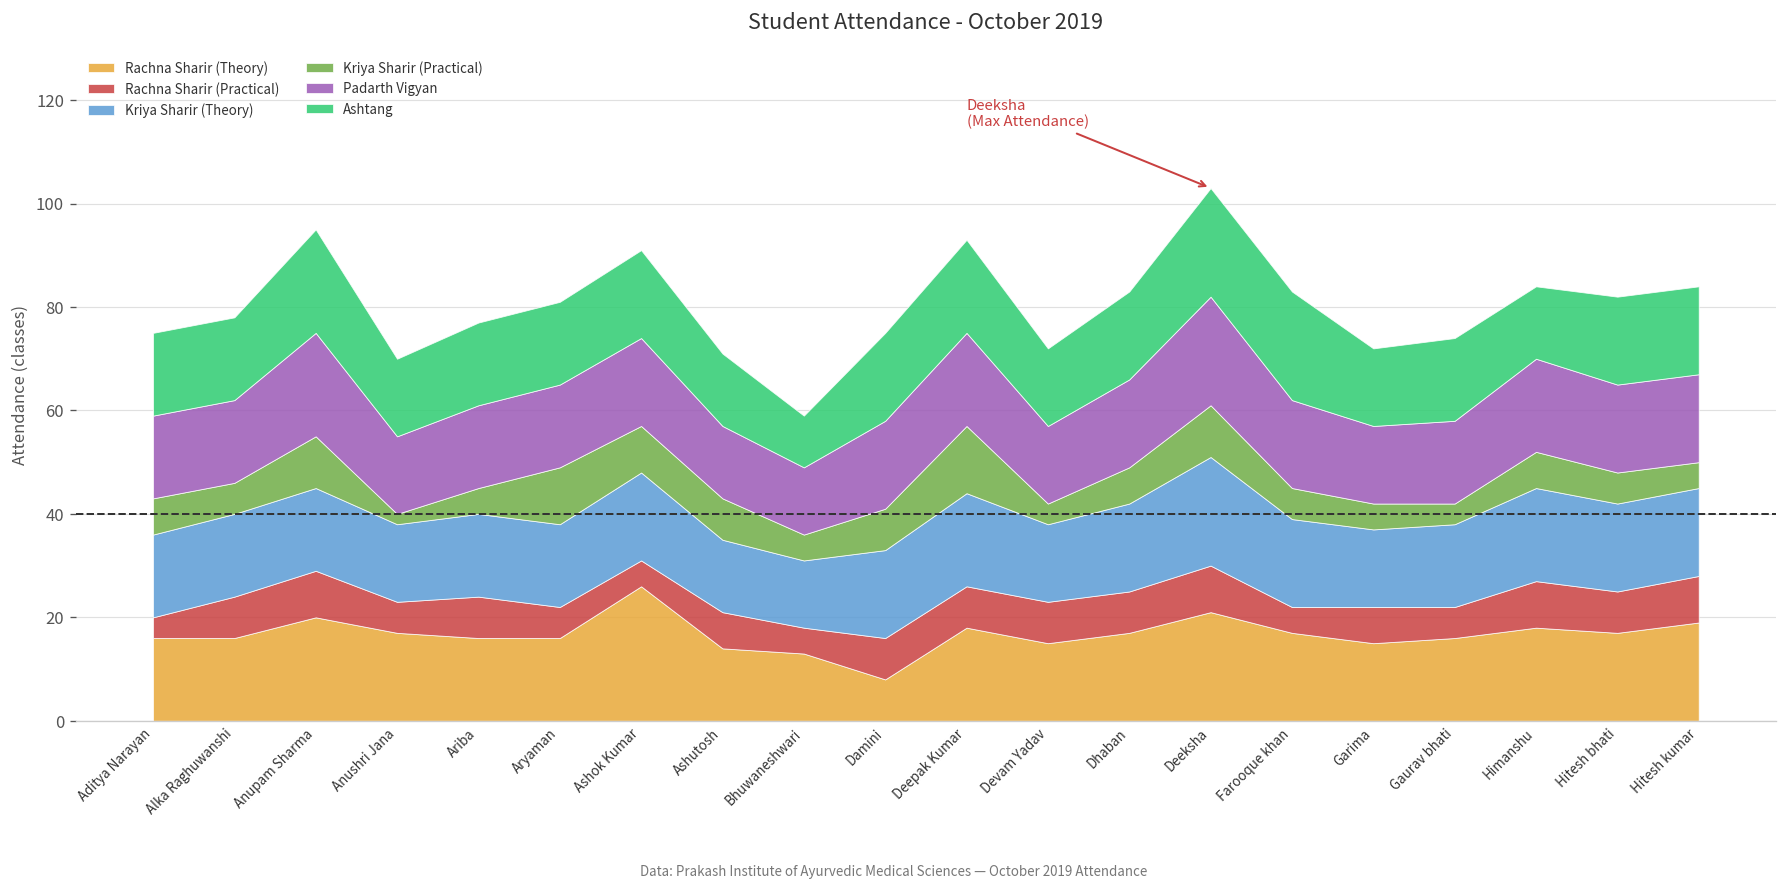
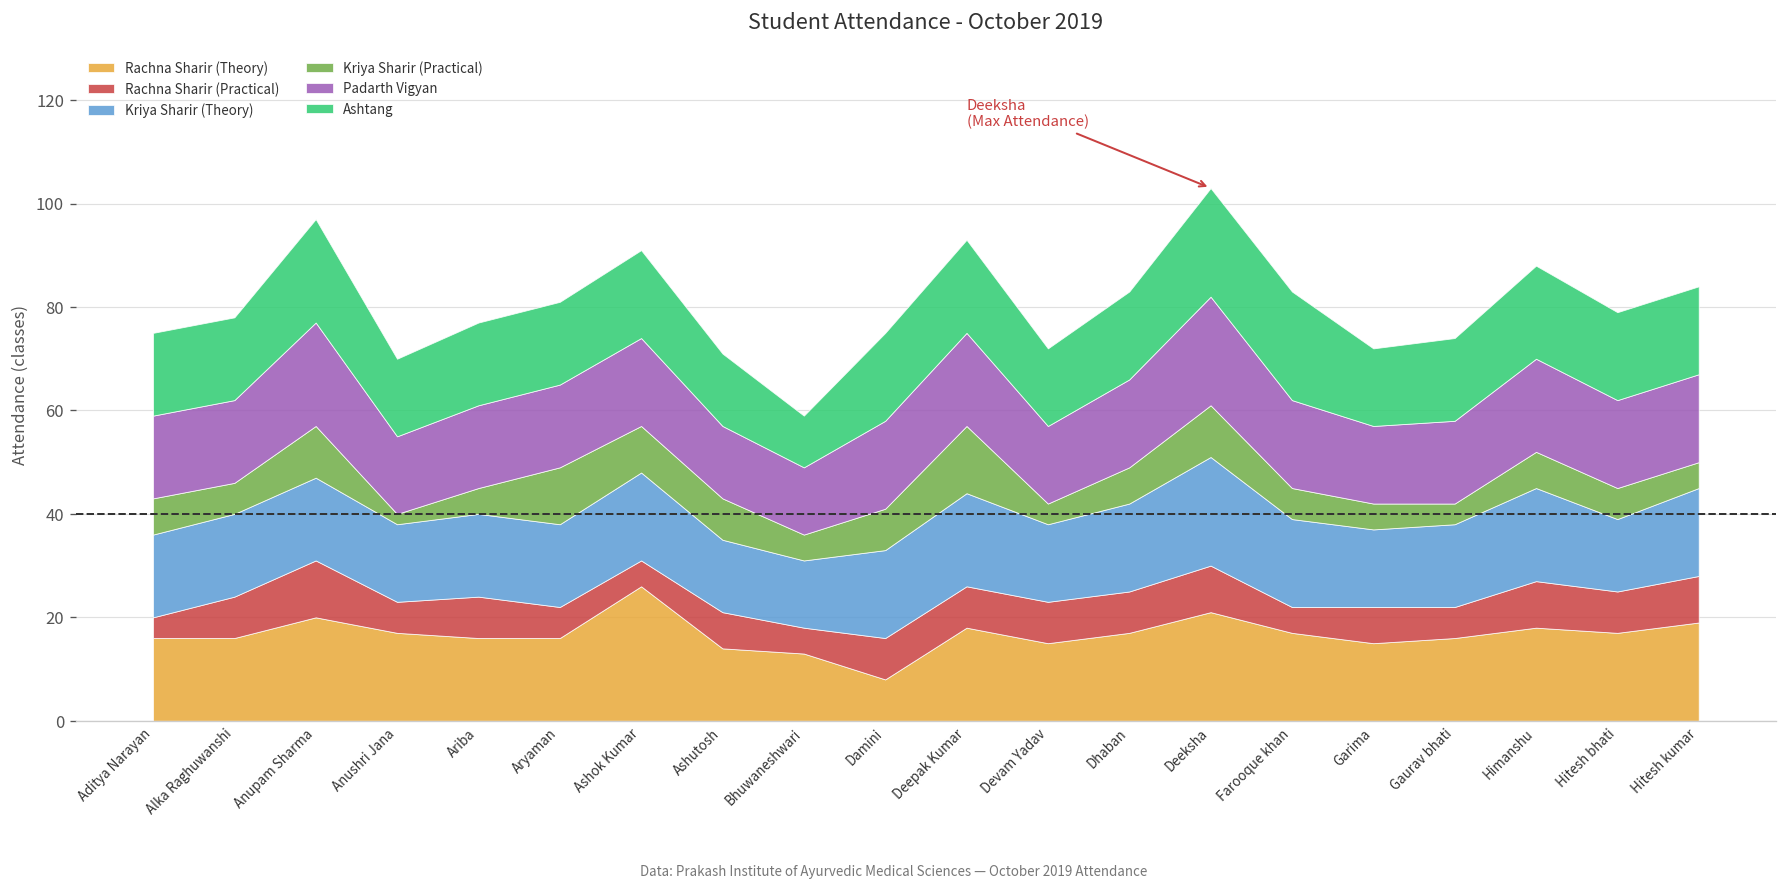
  {
    "Rachna Sharir (Theory)": {
      "Aditya Narayan": 16,
      "Alka Raghuwanshi": 16,
      "Anupam Sharma": 20,
      "Anushri Jana": 17,
      "Ariba": 16,
      "Aryaman": 16,
      "Ashok Kumar": 26,
      "Ashutosh": 14,
      "Bhuwaneshwari": 13,
      "Damini": 8,
      "Deepak Kumar": 18,
      "Devam Yadav": 15,
      "Dhaban": 17,
      "Deeksha": 21,
      "Farooque khan": 17,
      "Garima": 15,
      "Gaurav bhati": 16,
      "Himanshu": 18,
      "Hitesh bhati": 17,
      "Hitesh kumar": 19
    },
    "Rachna Sharir (Practical)": {
      "Aditya Narayan": 4,
      "Alka Raghuwanshi": 8,
-     "Anupam Sharma": 9,
+     "Anupam Sharma": 11,
      "Anushri Jana": 6,
      "Ariba": 8,
      "Aryaman": 6,
      "Ashok Kumar": 5,
      "Ashutosh": 7,
      "Bhuwaneshwari": 5,
      "Damini": 8,
      "Deepak Kumar": 8,
      "Devam Yadav": 8,
      "Dhaban": 8,
      "Deeksha": 9,
      "Farooque khan": 5,
      "Garima": 7,
      "Gaurav bhati": 6,
      "Himanshu": 9,
      "Hitesh bhati": 8,
      "Hitesh kumar": 9
    },
    "Kriya Sharir (Theory)": {
      "Aditya Narayan": 16,
      "Alka Raghuwanshi": 16,
      "Anupam Sharma": 16,
      "Anushri Jana": 15,
      "Ariba": 16,
      "Aryaman": 16,
      "Ashok Kumar": 17,
      "Ashutosh": 14,
      "Bhuwaneshwari": 13,
      "Damini": 17,
      "Deepak Kumar": 18,
      "Devam Yadav": 15,
      "Dhaban": 17,
      "Deeksha": 21,
      "Farooque khan": 17,
      "Garima": 15,
      "Gaurav bhati": 16,
      "Himanshu": 18,
-     "Hitesh bhati": 17,
+     "Hitesh bhati": 14,
      "Hitesh kumar": 17
    },
    "Kriya Sharir (Practical)": {
      "Aditya Narayan": 7,
      "Alka Raghuwanshi": 6,
      "Anupam Sharma": 10,
      "Anushri Jana": 2,
      "Ariba": 5,
      "Aryaman": 11,
      "Ashok Kumar": 9,
      "Ashutosh": 8,
      "Bhuwaneshwari": 5,
      "Damini": 8,
      "Deepak Kumar": 13,
      "Devam Yadav": 4,
      "Dhaban": 7,
      "Deeksha": 10,
      "Farooque khan": 6,
      "Garima": 5,
      "Gaurav bhati": 4,
      "Himanshu": 7,
      "Hitesh bhati": 6,
      "Hitesh kumar": 5
    },
    "Padarth Vigyan": {
      "Aditya Narayan": 16,
      "Alka Raghuwanshi": 16,
      "Anupam Sharma": 20,
      "Anushri Jana": 15,
      "Ariba": 16,
      "Aryaman": 16,
      "Ashok Kumar": 17,
      "Ashutosh": 14,
      "Bhuwaneshwari": 13,
      "Damini": 17,
      "Deepak Kumar": 18,
      "Devam Yadav": 15,
      "Dhaban": 17,
      "Deeksha": 21,
      "Farooque khan": 17,
      "Garima": 15,
      "Gaurav bhati": 16,
      "Himanshu": 18,
      "Hitesh bhati": 17,
      "Hitesh kumar": 17
    },
    "Ashtang": {
      "Aditya Narayan": 16,
      "Alka Raghuwanshi": 16,
      "Anupam Sharma": 20,
      "Anushri Jana": 15,
      "Ariba": 16,
      "Aryaman": 16,
      "Ashok Kumar": 17,
      "Ashutosh": 14,
      "Bhuwaneshwari": 10,
      "Damini": 17,
      "Deepak Kumar": 18,
      "Devam Yadav": 15,
      "Dhaban": 17,
      "Deeksha": 21,
      "Farooque khan": 21,
      "Garima": 15,
      "Gaurav bhati": 16,
-     "Himanshu": 14,
+     "Himanshu": 18,
      "Hitesh bhati": 17,
      "Hitesh kumar": 17
    }
  }
